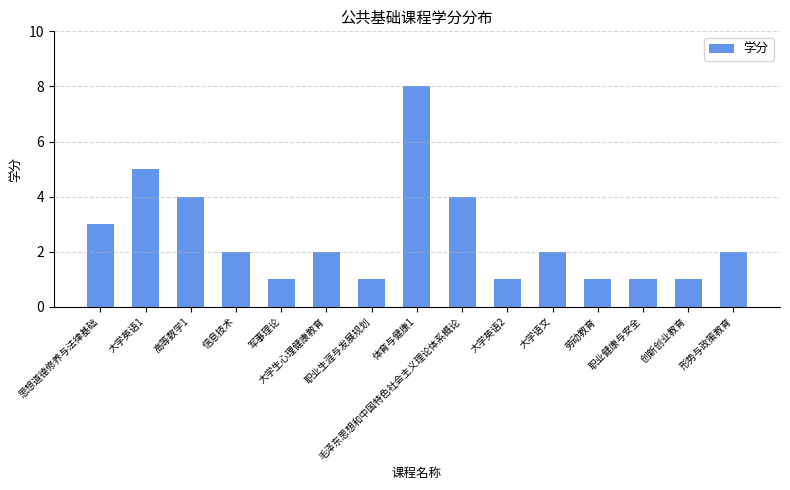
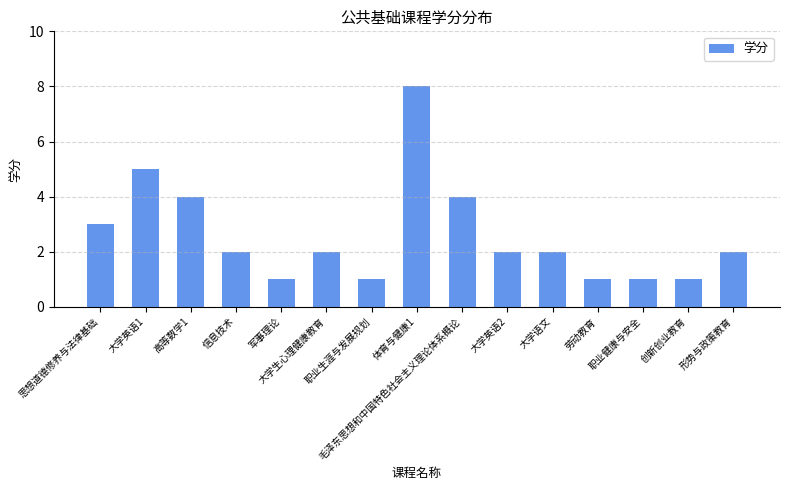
  {
    "思想道德修养与法律基础": 3,
    "大学英语1": 5,
    "高等数学1": 4,
    "信息技术": 2,
    "军事理论": 1,
    "大学生心理健康教育": 2,
    "职业生涯与发展规划": 1,
    "体育与健康1": 8,
    "毛泽东思想和中国特色社会主义理论体系概论": 4,
-   "大学英语2": 1,
+   "大学英语2": 2,
    "大学语文": 2,
    "劳动教育": 1,
    "职业健康与安全": 1,
    "创新创业教育": 1,
    "形势与政策教育": 2
  }
